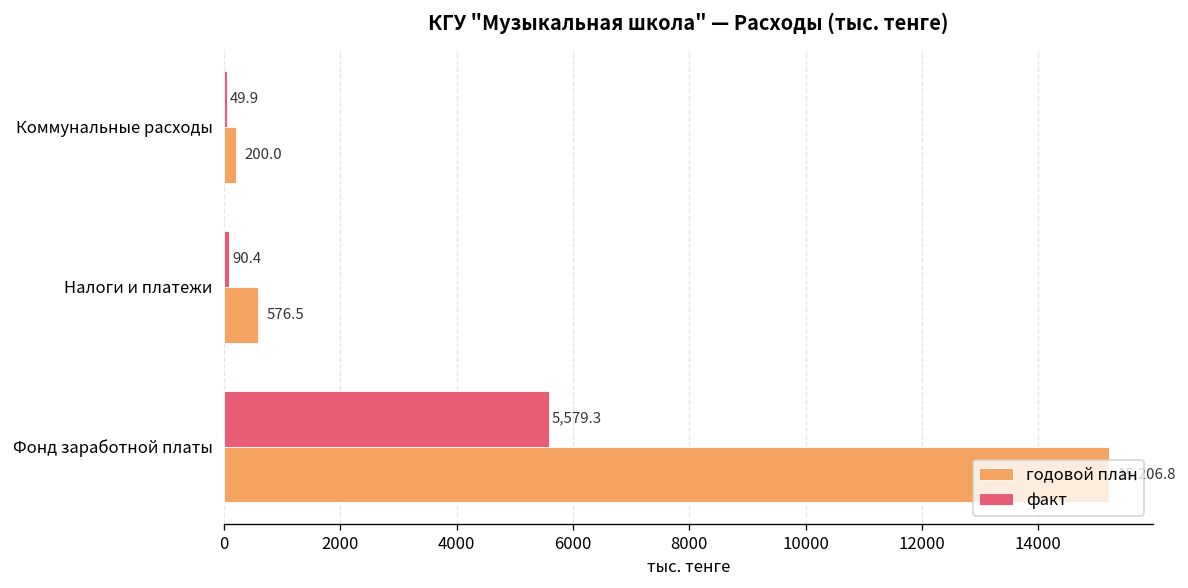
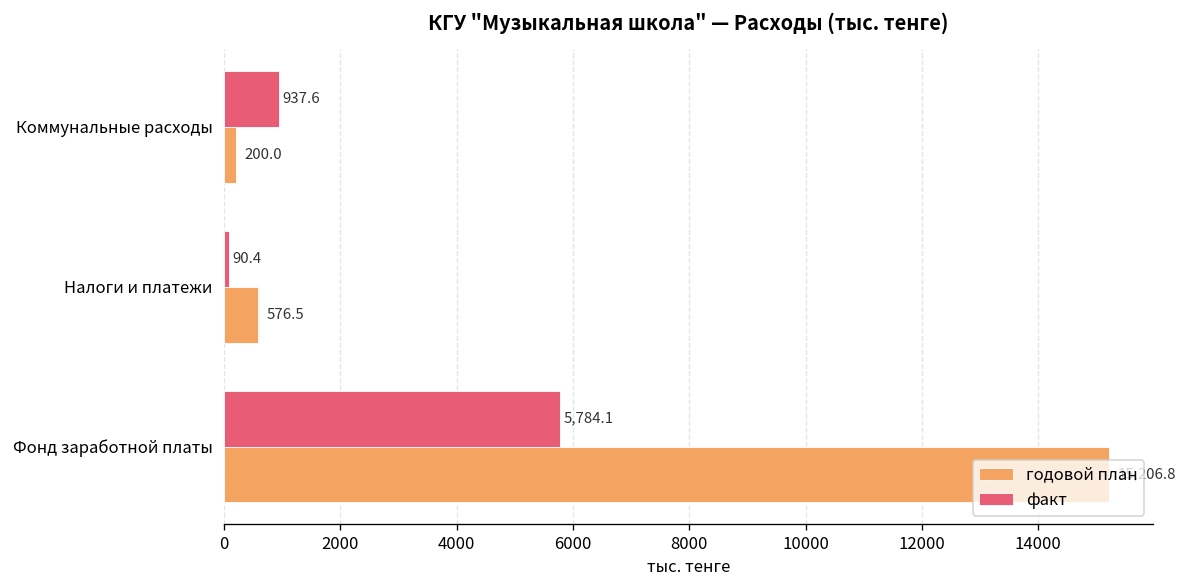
  {
    "годовой план": {
      "Коммунальные расходы": "200.0",
      "Налоги и платежи": "576.5"
    },
    "факт": {
-     "Коммунальные расходы": "49.9",
+     "Коммунальные расходы": "937.6",
      "Налоги и платежи": "90.4",
-     "Фонд заработной платы": "5,579.3"
+     "Фонд заработной платы": "5,784.1"
    }
  }
